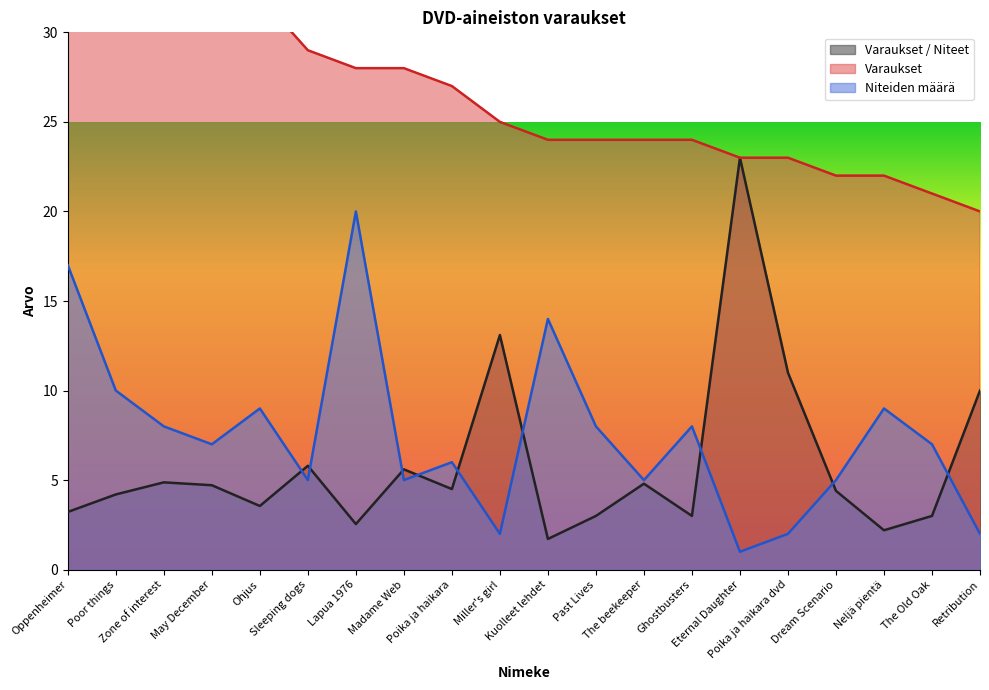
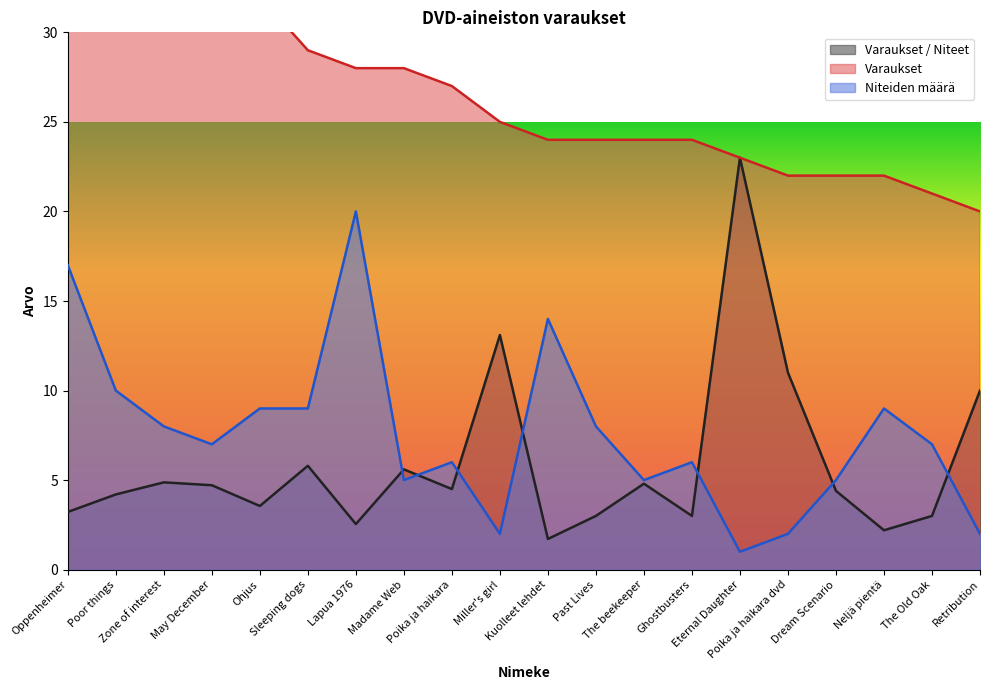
  {
    "Varaukset / Niteet": {
      "Oppenheimer": 3.2,
      "Poor things": 4.2,
      "Zone of interest": 5,
      "May December": 4.7,
      "Ohjus": 3.6,
      "Sleeping dogs": 5.8,
      "Lapua 1976": 2.5,
      "Madame Web": 5.6,
      "Poika ja haikara": 4.5,
      "Miller's girl": 13,
      "Kuolleet lehdet": 1.7,
      "Past Lives": 3,
      "The beekeeper": 4.8,
      "Ghostbusters": 3,
      "Poika ja haikara dvd": 11,
      "Dream Scenario": 4.4,
      "Neljä pientä": 2.2,
      "The Old Oak": 3,
      "Retribution": 10
    },
    "Varaukset": {
      "Sleeping dogs": 29,
      "Lapua 1976": 28,
      "Madame Web": 28,
      "Poika ja haikara": 27,
      "Miller's girl": 25,
      "Kuolleet lehdet": 24,
      "Past Lives": 24,
      "The beekeeper": 24,
      "Ghostbusters": 24,
-     "Poika ja haikara dvd": 23,
+     "Poika ja haikara dvd": 22,
      "Dream Scenario": 22,
      "Neljä pientä": 22,
      "The Old Oak": 21,
      "Retribution": 20
    },
    "Niteiden määrä": {
      "Oppenheimer": 17,
      "Poor things": 10,
      "Zone of interest": 8,
      "May December": 7,
      "Ohjus": 9,
-     "Sleeping dogs": 5,
+     "Sleeping dogs": 9,
      "Lapua 1976": 20,
      "Madame Web": 5,
      "Poika ja haikara": 6,
      "Miller's girl": 2,
      "Kuolleet lehdet": 14,
      "Past Lives": 8,
      "The beekeeper": 5,
-     "Ghostbusters": 8,
+     "Ghostbusters": 6,
      "Eternal Daughter": 1,
      "Poika ja haikara dvd": 2,
      "Dream Scenario": 5,
      "Neljä pientä": 9,
      "The Old Oak": 7,
      "Retribution": 2
    }
  }
